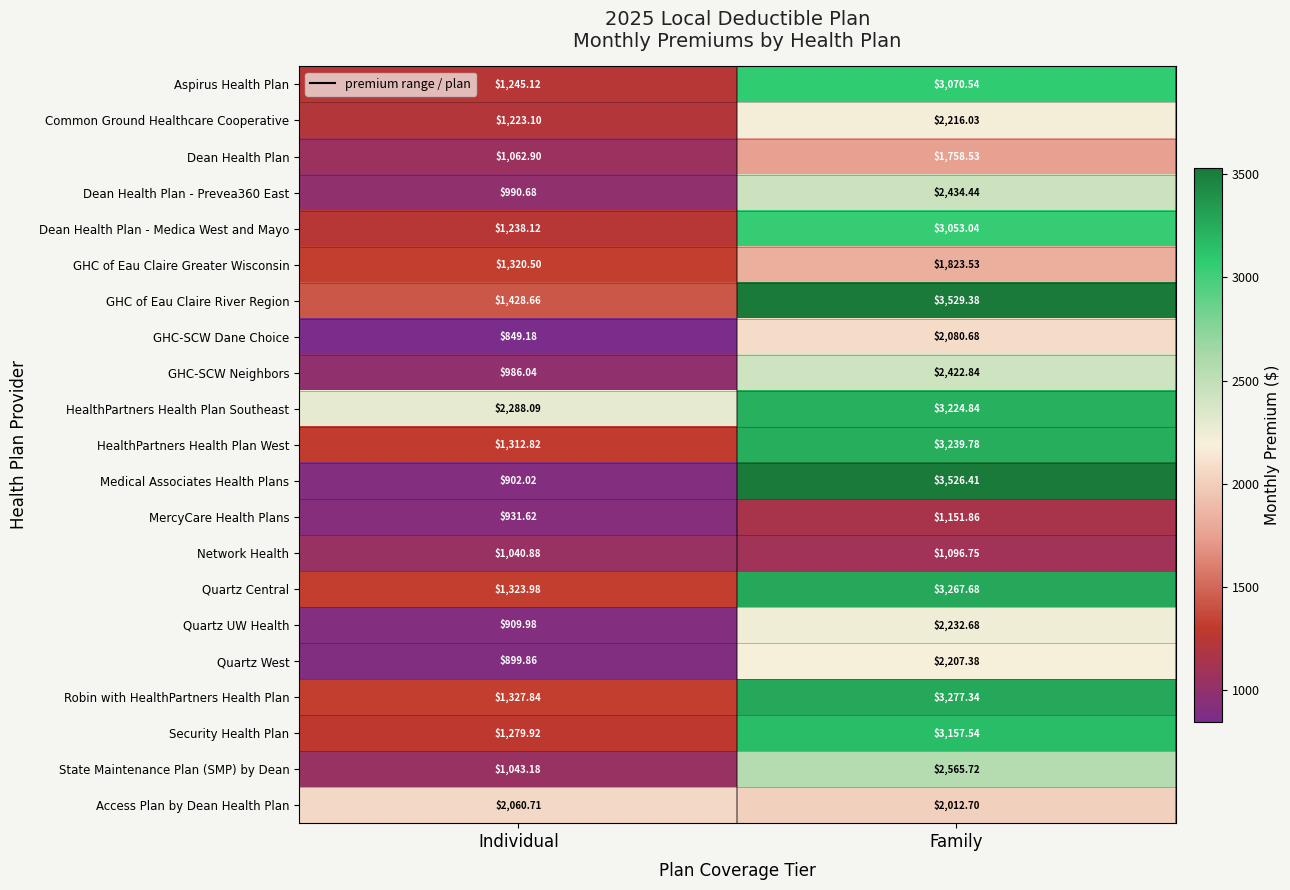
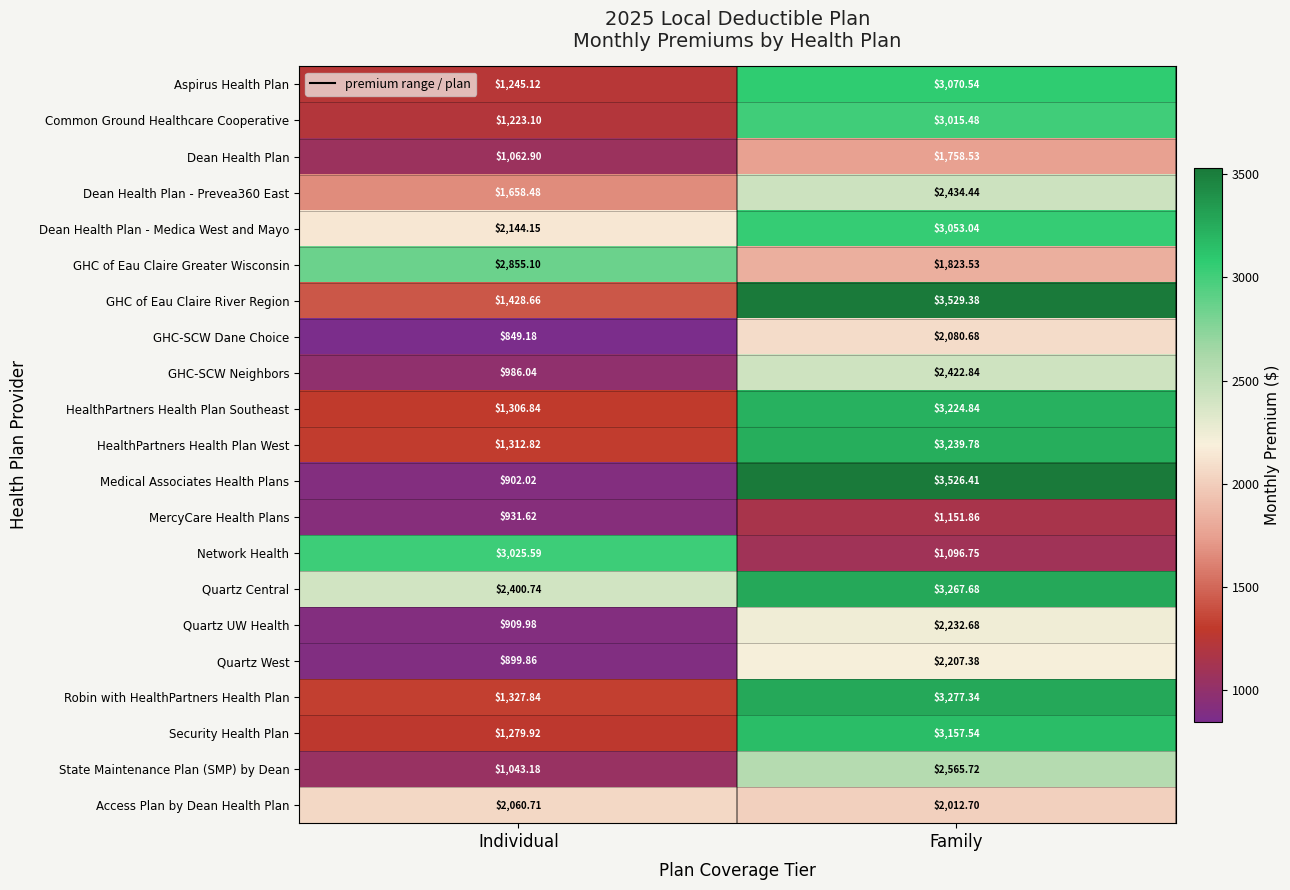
  {
    "Aspirus Health Plan": {
      "Individual": "$1,245.12",
      "Family": "$3,070.54"
    },
    "Common Ground Healthcare Cooperative": {
      "Individual": "$1,223.10",
-     "Family": "$2,216.03"
+     "Family": "$3,015.48"
    },
    "Dean Health Plan": {
      "Individual": "$1,062.90",
      "Family": "$1,758.53"
    },
    "Dean Health Plan - Prevea360 East": {
-     "Individual": "$990.68",
+     "Individual": "$1,658.48",
      "Family": "$2,434.44"
    },
    "Dean Health Plan - Medica West and Mayo": {
-     "Individual": "$1,238.12",
+     "Individual": "$2,144.15",
      "Family": "$3,053.04"
    },
    "GHC of Eau Claire Greater Wisconsin": {
-     "Individual": "$1,320.50",
+     "Individual": "$2,855.10",
      "Family": "$1,823.53"
    },
    "GHC of Eau Claire River Region": {
      "Individual": "$1,428.66",
      "Family": "$3,529.38"
    },
    "GHC-SCW Dane Choice": {
      "Individual": "$849.18",
      "Family": "$2,080.68"
    },
    "GHC-SCW Neighbors": {
      "Individual": "$986.04",
      "Family": "$2,422.84"
    },
    "HealthPartners Health Plan Southeast": {
-     "Individual": "$2,288.09",
+     "Individual": "$1,306.84",
      "Family": "$3,224.84"
    },
    "HealthPartners Health Plan West": {
      "Individual": "$1,312.82",
      "Family": "$3,239.78"
    },
    "Medical Associates Health Plans": {
      "Individual": "$902.02",
      "Family": "$3,526.41"
    },
    "MercyCare Health Plans": {
      "Individual": "$931.62",
      "Family": "$1,151.86"
    },
    "Network Health": {
-     "Individual": "$1,040.88",
+     "Individual": "$3,025.59",
      "Family": "$1,096.75"
    },
    "Quartz Central": {
-     "Individual": "$1,323.98",
+     "Individual": "$2,400.74",
      "Family": "$3,267.68"
    },
    "Quartz UW Health": {
      "Individual": "$909.98",
      "Family": "$2,232.68"
    },
    "Quartz West": {
      "Individual": "$899.86",
      "Family": "$2,207.38"
    },
    "Robin with HealthPartners Health Plan": {
      "Individual": "$1,327.84",
      "Family": "$3,277.34"
    },
    "Security Health Plan": {
      "Individual": "$1,279.92",
      "Family": "$3,157.54"
    },
    "State Maintenance Plan (SMP) by Dean": {
      "Individual": "$1,043.18",
      "Family": "$2,565.72"
    },
    "Access Plan by Dean Health Plan": {
      "Individual": "$2,060.71",
      "Family": "$2,012.70"
    }
  }
